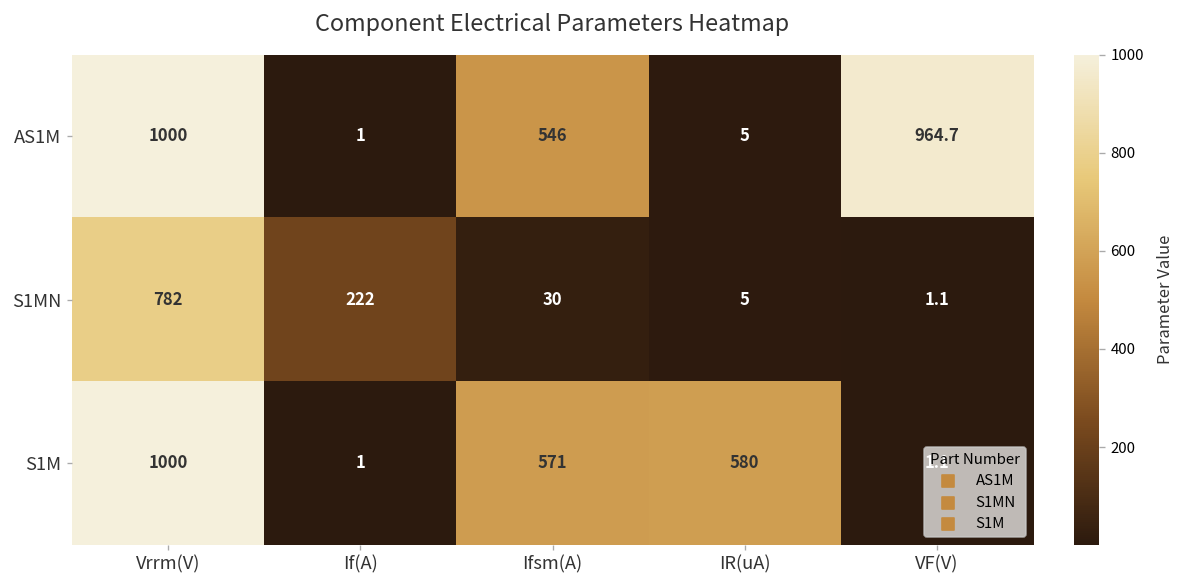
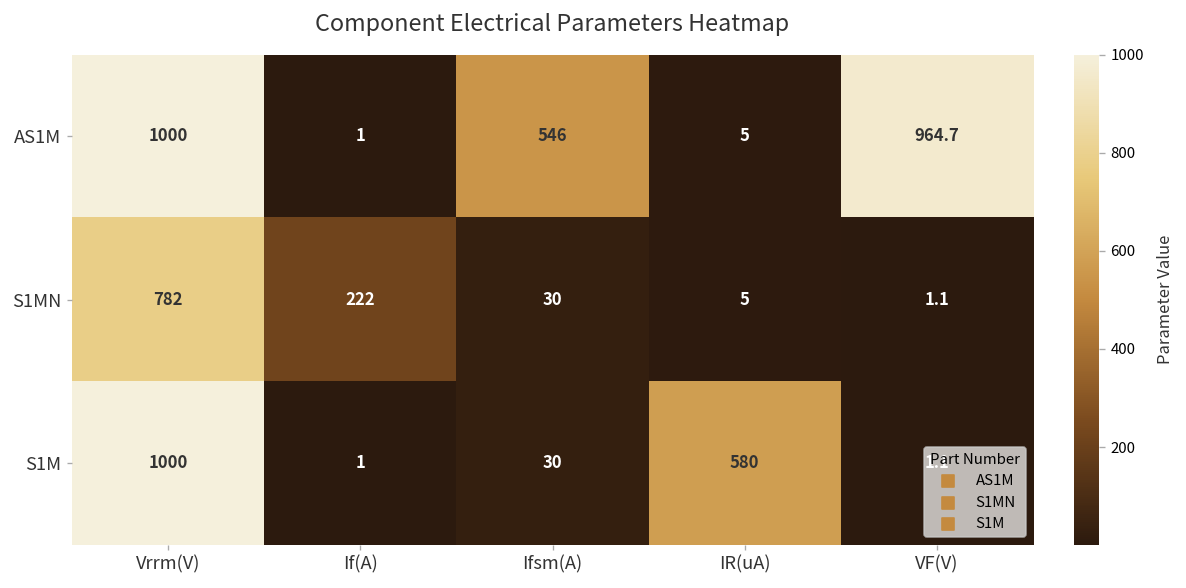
  {
    "AS1M": {
      "Vrrm(V)": 1000,
      "If(A)": 1,
      "Ifsm(A)": 546,
      "IR(uA)": 5,
      "VF(V)": 964.7
    },
    "S1MN": {
      "Vrrm(V)": 782,
      "If(A)": 222,
      "Ifsm(A)": 30,
      "IR(uA)": 5,
      "VF(V)": 1.1
    },
    "S1M": {
      "Vrrm(V)": 1000,
      "If(A)": 1,
-     "Ifsm(A)": 571,
+     "Ifsm(A)": 30,
      "IR(uA)": 580
    }
  }
